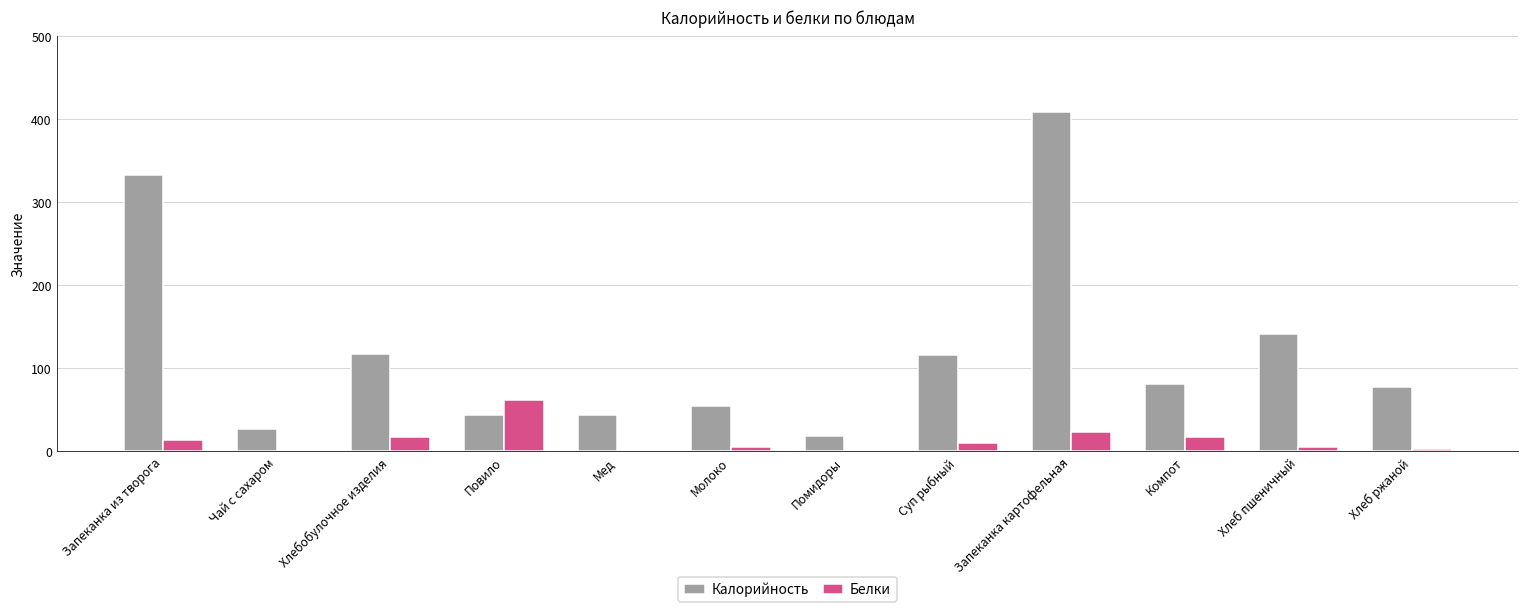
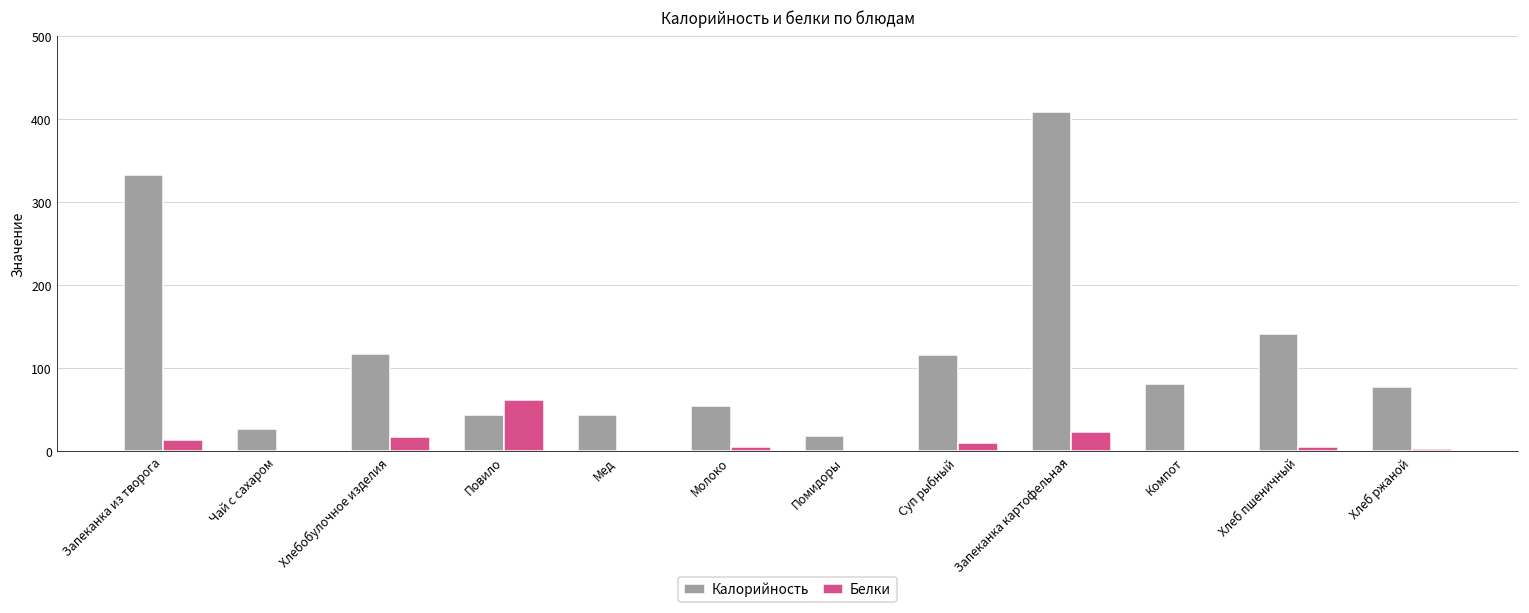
  {
    "Калорийность": {
      "Запеканка из творога": 330,
      "Чай с сахаром": 30,
      "Хлебобулочное изделия": 120,
      "Повило": 40,
      "Мед": 40,
      "Молоко": 50,
      "Помидоры": 20,
      "Суп рыбный": 120,
      "Запеканка картофельная": 410,
      "Компот": 80,
      "Хлеб пшеничный": 140,
      "Хлеб ржаной": 80
    },
    "Белки": {
      "Запеканка из творога": 10,
      "Хлебобулочное изделия": 20,
      "Повило": 60,
      "Молоко": 10,
      "Суп рыбный": 10,
      "Запеканка картофельная": 20,
-     "Компот": 20,
+     "Компот": 0,
      "Хлеб пшеничный": 0
    }
  }
